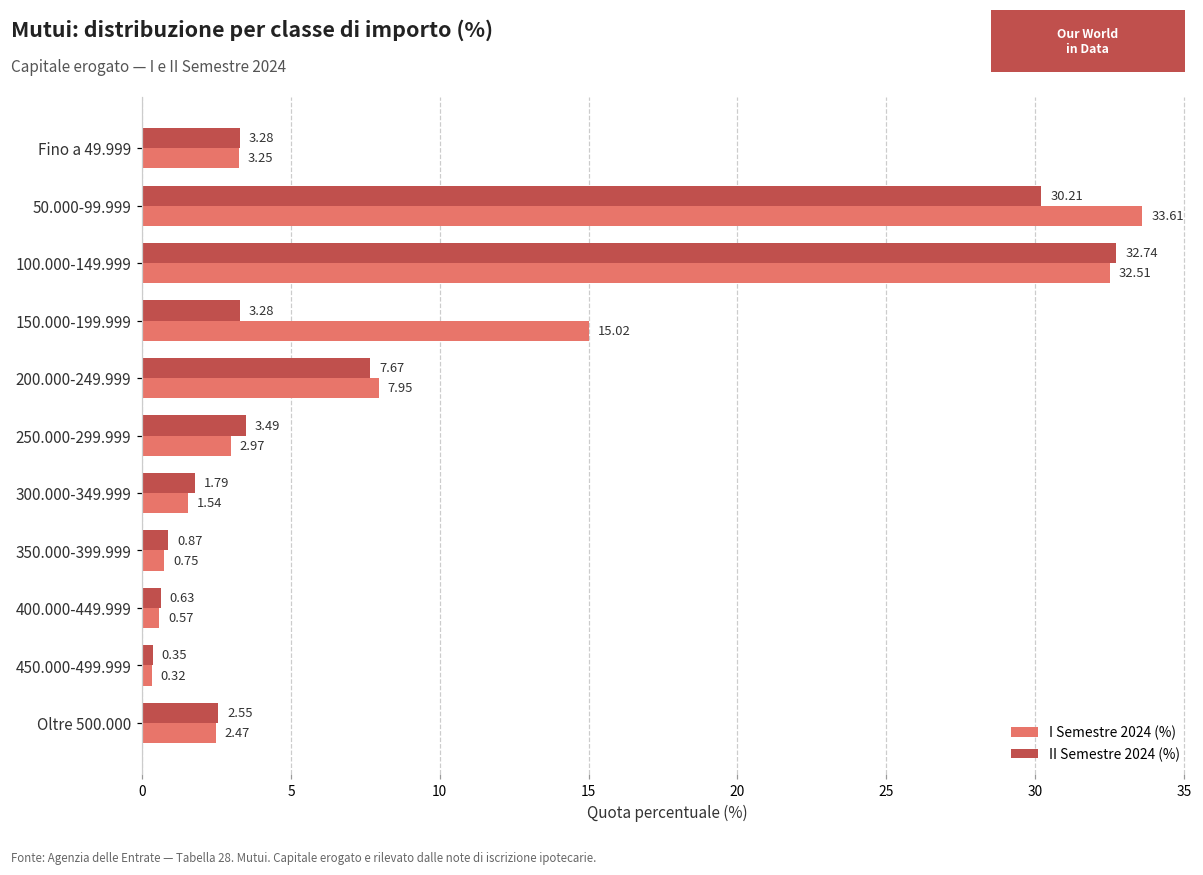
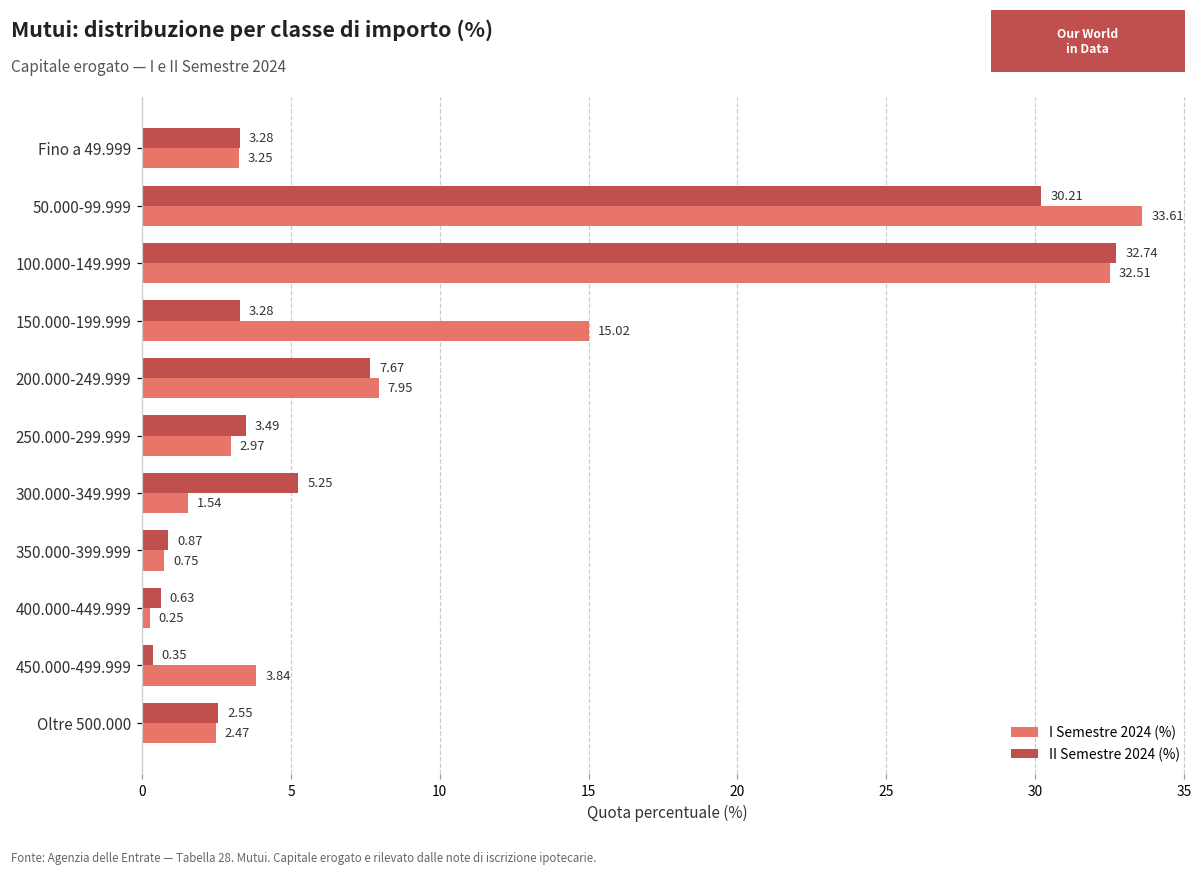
  {
    "I Semestre 2024 (%)": {
      "Fino a 49.999": 3.25,
      "50.000-99.999": 33.61,
      "100.000-149.999": 32.51,
      "150.000-199.999": 15.02,
      "200.000-249.999": 7.95,
      "250.000-299.999": 2.97,
      "300.000-349.999": 1.54,
      "350.000-399.999": 0.75,
-     "400.000-449.999": 0.57,
-     "450.000-499.999": 0.32,
+     "400.000-449.999": 0.25,
+     "450.000-499.999": 3.84,
      "Oltre 500.000": 2.47
    },
    "II Semestre 2024 (%)": {
      "Fino a 49.999": 3.28,
      "50.000-99.999": 30.21,
      "100.000-149.999": 32.74,
      "150.000-199.999": 3.28,
      "200.000-249.999": 7.67,
      "250.000-299.999": 3.49,
-     "300.000-349.999": 1.79,
+     "300.000-349.999": 5.25,
      "350.000-399.999": 0.87,
      "400.000-449.999": 0.63,
      "450.000-499.999": 0.35,
      "Oltre 500.000": 2.55
    }
  }
